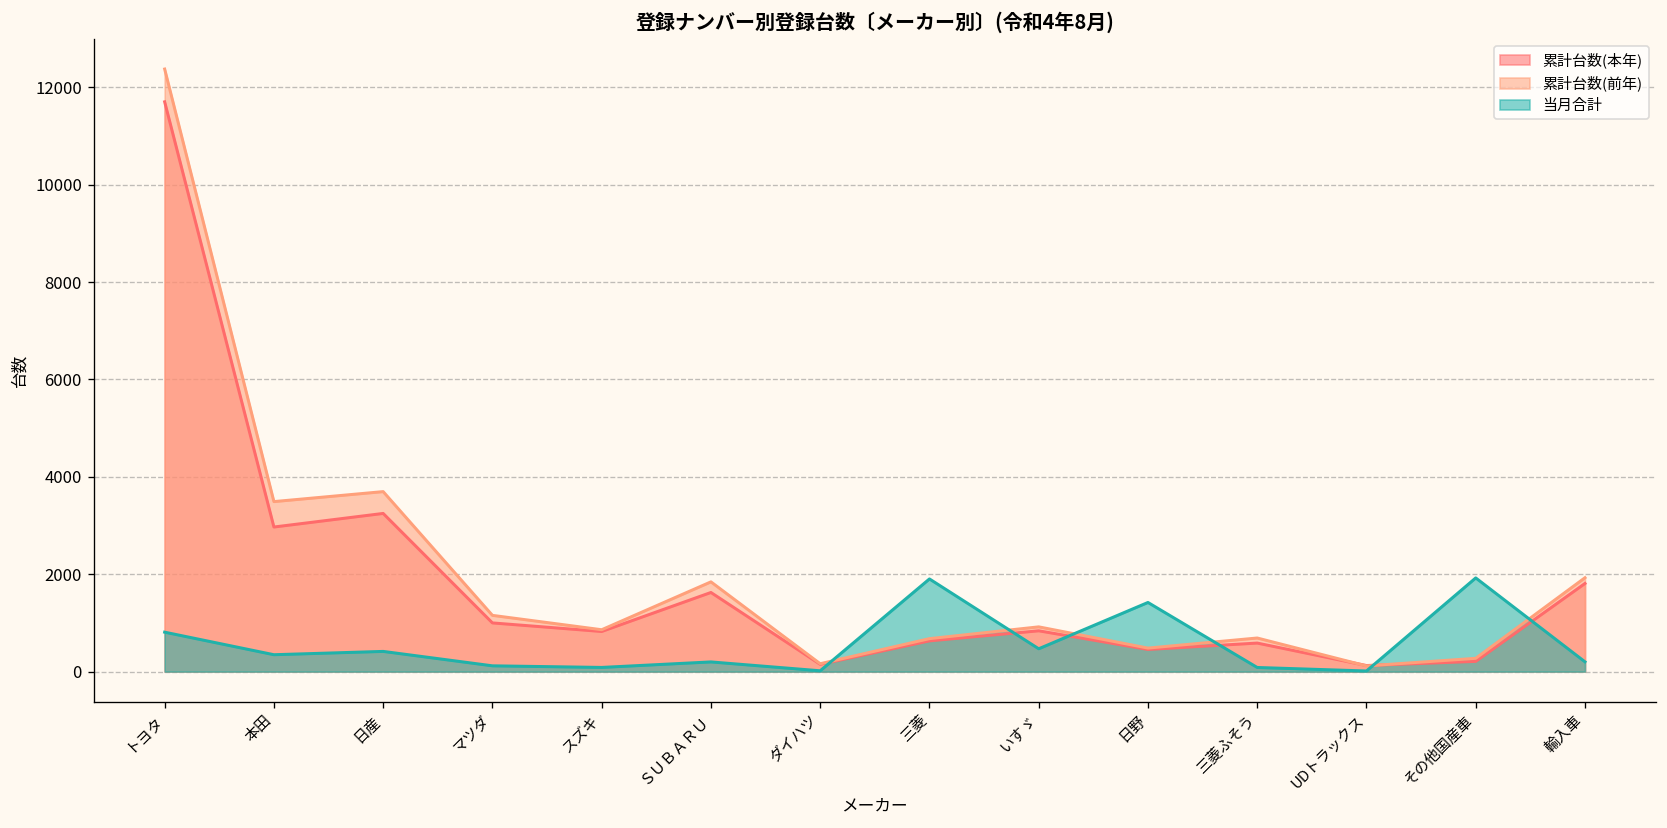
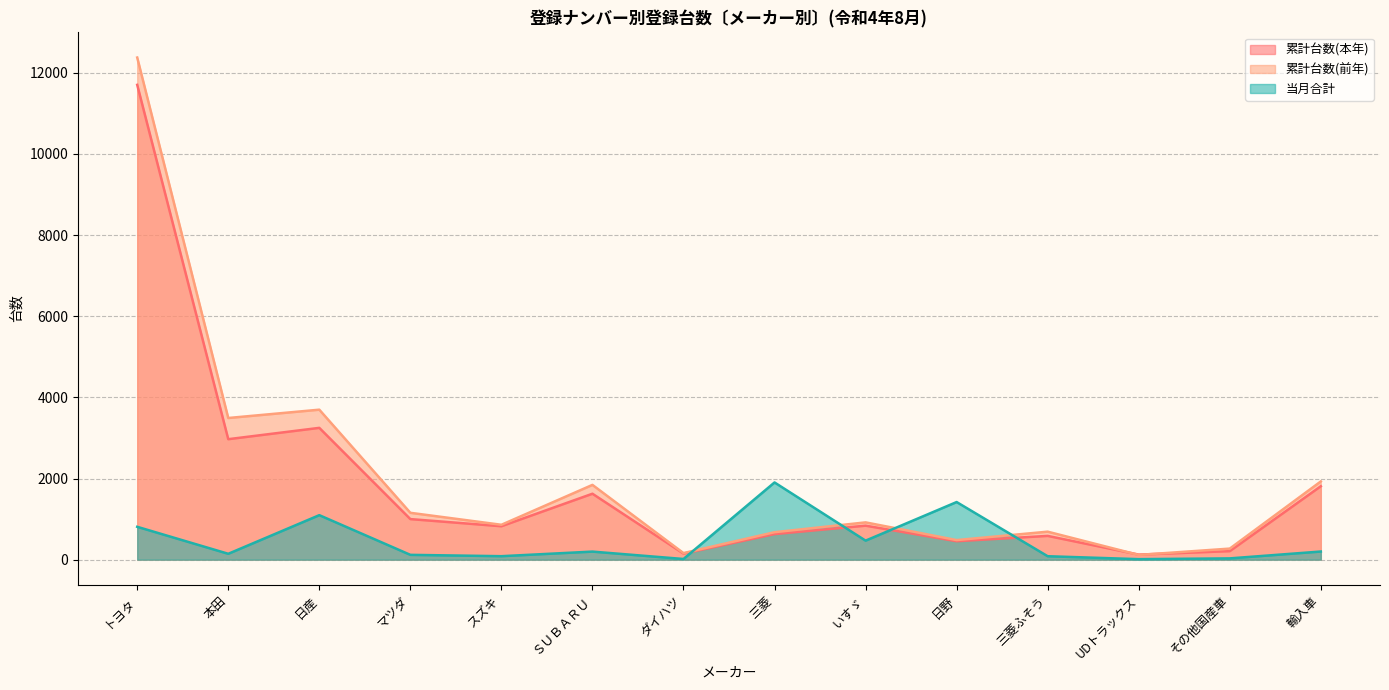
  {
    "当月合計": {
      "トヨタ": 800,
-     "本田": 300,
-     "日産": 400,
+     "本田": 100,
+     "日産": 1100,
      "マツダ": 100,
      "スズキ": 100,
      "ＳＵＢＡＲＵ": 200,
      "ダイハツ": 0,
      "三菱": 1900,
      "いすゞ": 500,
      "日野": 1400,
      "三菱ふそう": 100,
      "UDトラックス": 0,
-     "その他国産車": 1900,
+     "その他国産車": 0,
      "輸入車": 200
    }
  }
